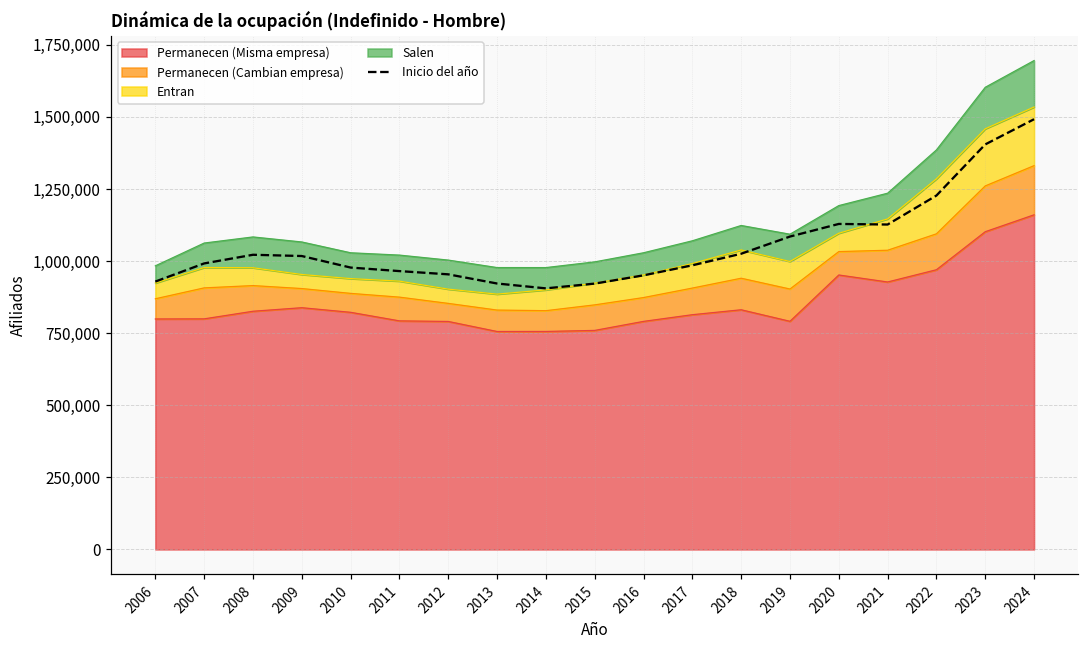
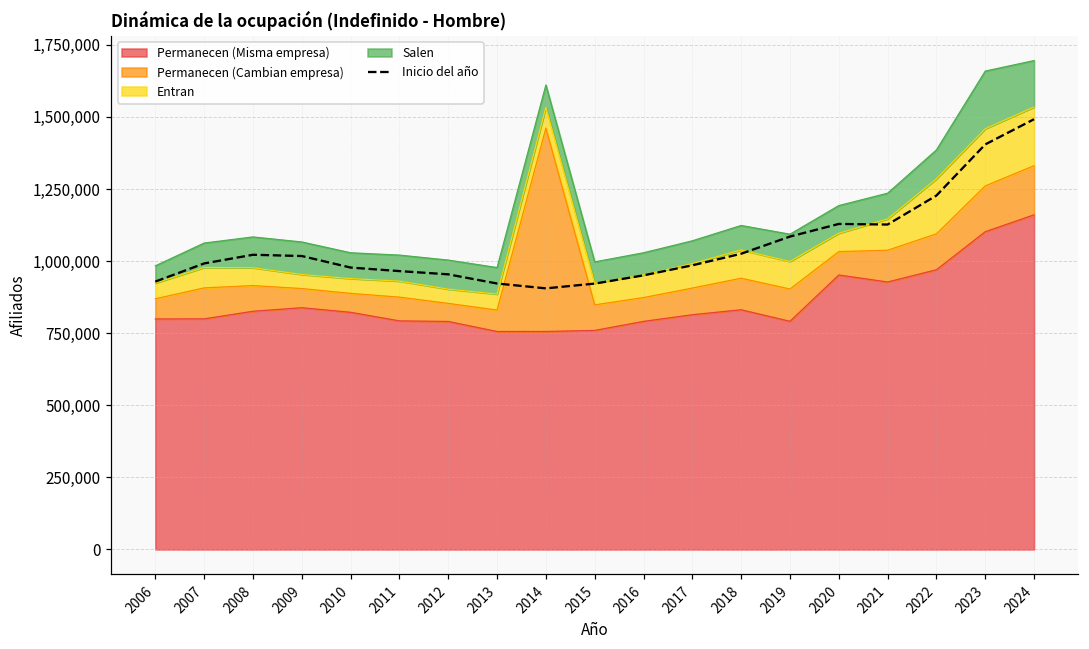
  {
    "Permanecen (Misma empresa)": {
      "2006": "800,000",
      "2007": "800,000",
      "2008": "830,000",
      "2009": "840,000",
      "2010": "820,000",
      "2011": "790,000",
      "2012": "790,000",
      "2013": "760,000",
      "2014": "760,000",
      "2015": "760,000",
      "2016": "790,000",
      "2017": "810,000",
      "2018": "830,000",
      "2019": "790,000",
      "2020": "950,000",
      "2021": "930,000",
      "2022": "970,000",
      "2023": "1,100,000",
      "2024": "1,160,000"
    },
    "Permanecen (Cambian empresa)": {
      "2006": "70,000",
      "2007": "110,000",
      "2008": "90,000",
      "2009": "70,000",
      "2010": "70,000",
      "2011": "80,000",
      "2012": "60,000",
      "2013": "70,000",
-     "2014": "70,000",
+     "2014": "710,000",
      "2015": "90,000",
      "2016": "80,000",
      "2017": "90,000",
      "2018": "110,000",
      "2019": "110,000",
      "2020": "80,000",
      "2021": "110,000",
      "2022": "120,000",
      "2023": "160,000",
      "2024": "170,000"
    },
    "Entran": {
      "2007": "70,000",
      "2008": "60,000",
      "2009": "50,000",
      "2010": "50,000",
      "2011": "60,000",
      "2012": "50,000",
      "2013": "60,000",
      "2018": "100,000",
      "2019": "100,000",
      "2020": "60,000",
      "2021": "110,000",
      "2022": "190,000",
      "2023": "200,000",
      "2024": "200,000"
    },
    "Salen": {
      "2006": "60,000",
      "2007": "80,000",
      "2008": "110,000",
      "2009": "110,000",
      "2010": "90,000",
      "2011": "90,000",
      "2012": "100,000",
      "2013": "90,000",
      "2014": "80,000",
      "2015": "70,000",
      "2016": "80,000",
      "2017": "80,000",
      "2018": "80,000",
      "2020": "100,000",
      "2021": "90,000",
      "2022": "100,000",
-     "2023": "140,000",
+     "2023": "200,000",
      "2024": "160,000"
    },
    "Inicio del año": {
      "2007": "990,000",
      "2008": "1,020,000",
      "2009": "1,020,000",
      "2010": "980,000",
      "2011": "970,000",
      "2012": "950,000",
      "2013": "920,000",
      "2018": "1,030,000",
      "2020": "1,130,000",
      "2021": "1,130,000",
      "2022": "1,230,000",
      "2023": "1,400,000",
      "2024": "1,490,000"
    }
  }
